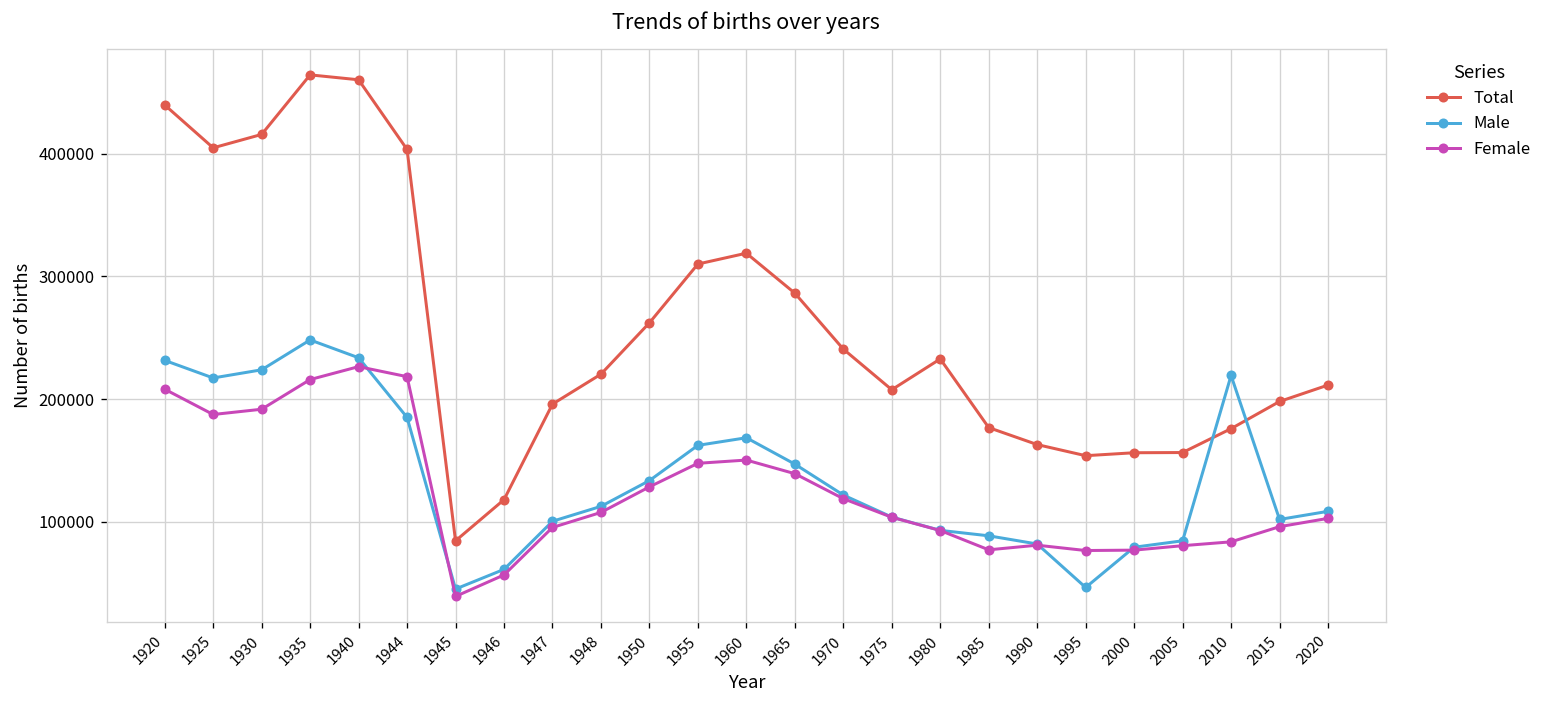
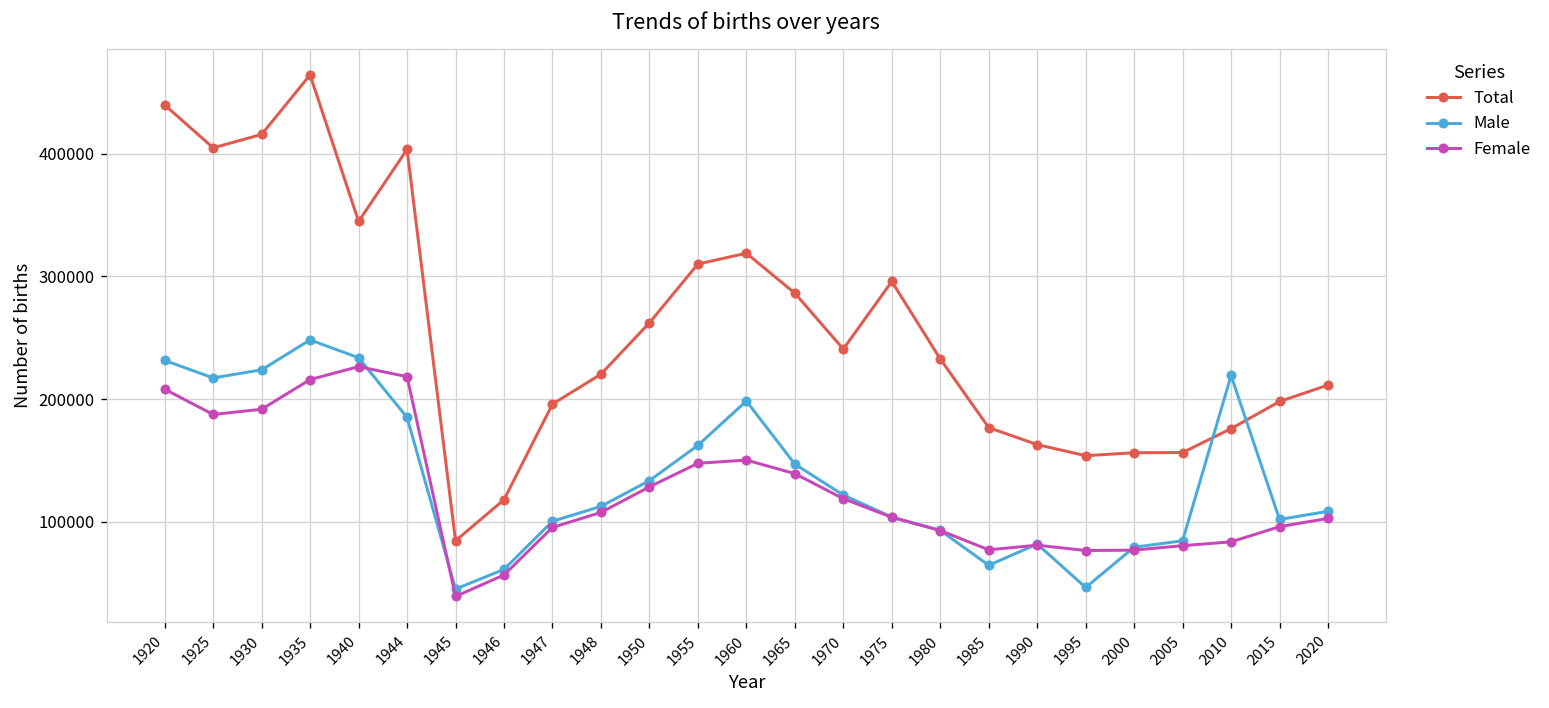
  {
    "Total": {
      "1920": 440000,
      "1925": 405000,
      "1930": 416000,
      "1935": 464000,
-     "1940": 460000,
+     "1940": 345000,
      "1944": 403000,
      "1945": 85000,
      "1946": 118000,
      "1947": 196000,
      "1948": 220000,
      "1950": 262000,
      "1955": 310000,
      "1960": 319000,
      "1965": 286000,
      "1970": 241000,
-     "1975": 208000,
+     "1975": 296000,
      "1980": 233000,
      "1985": 177000,
      "1990": 163000,
      "1995": 154000,
      "2000": 156000,
      "2005": 156000,
      "2010": 176000,
      "2015": 198000,
      "2020": 211000
    },
    "Male": {
      "1920": 232000,
      "1925": 217000,
      "1930": 224000,
      "1935": 248000,
      "1940": 234000,
      "1944": 185000,
      "1945": 45000,
      "1946": 61000,
      "1947": 100000,
      "1948": 113000,
      "1950": 134000,
      "1955": 162000,
-     "1960": 169000,
+     "1960": 198000,
      "1965": 147000,
      "1970": 122000,
-     "1985": 89000,
+     "1985": 65000,
      "1995": 47000,
      "2005": 85000,
      "2010": 219000,
      "2015": 102000,
      "2020": 109000
    },
    "Female": {
      "1920": 208000,
      "1925": 187000,
      "1930": 192000,
      "1935": 216000,
      "1940": 226000,
      "1944": 218000,
      "1945": 39000,
      "1946": 57000,
      "1947": 95000,
      "1948": 108000,
      "1950": 129000,
      "1955": 148000,
      "1960": 150000,
      "1965": 139000,
      "1970": 119000,
      "1985": 77000,
      "1995": 77000,
      "2005": 81000,
      "2010": 84000,
      "2015": 96000,
      "2020": 103000
    }
  }
